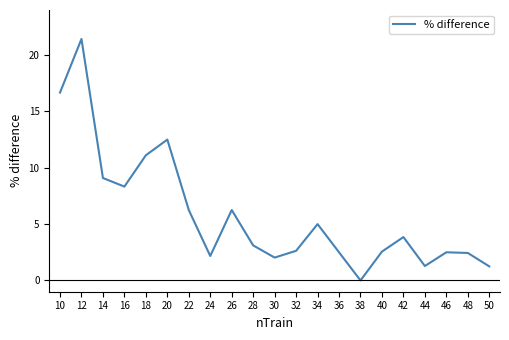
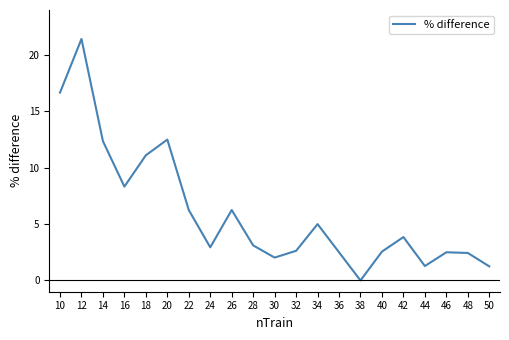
  {
    "10": 16.7,
    "12": 21.4,
-   "14": 9.1,
+   "14": 12.4,
    "16": 8.3,
    "18": 11.1,
    "20": 12.5,
    "22": 6.3,
-   "24": 2.2,
+   "24": 2.9,
    "26": 6.3,
    "28": 3.1,
    "30": 2.0,
    "32": 2.6,
    "34": 5.0,
    "36": 2.5,
    "38": 0.0,
    "40": 2.6,
    "42": 3.9,
    "44": 1.3,
    "46": 2.5,
    "48": 2.4,
    "50": 1.3
  }
